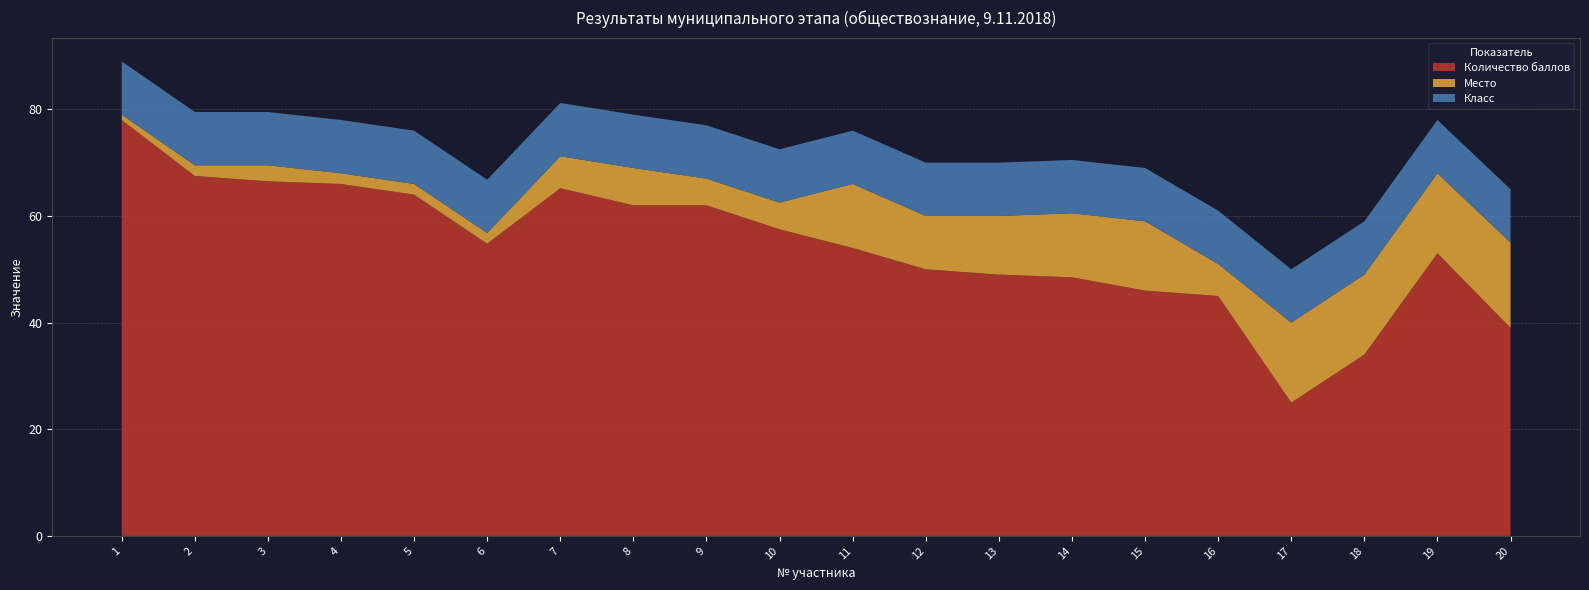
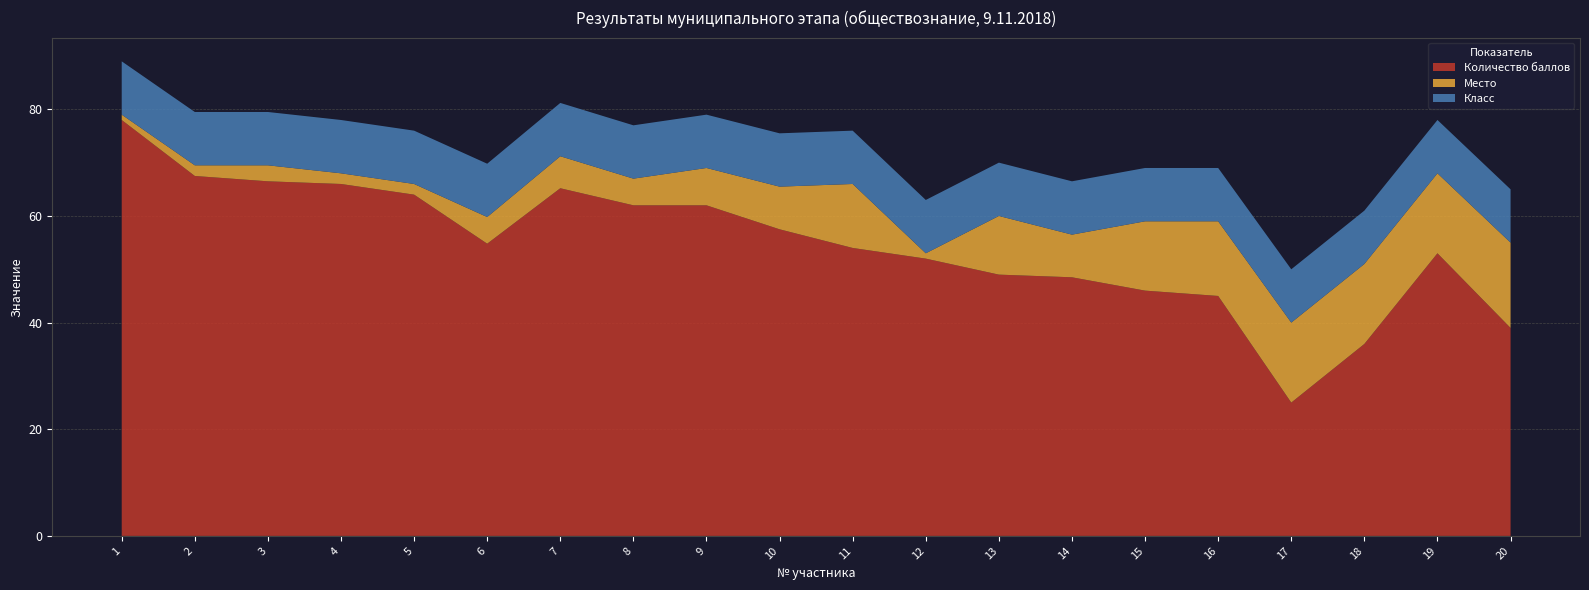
  {
    "Количество баллов": {
      "1": 78,
      "2": 68,
      "3": 67,
      "4": 66,
      "5": 64,
      "6": 55,
      "7": 65,
      "8": 62,
      "9": 62,
      "10": 58,
      "11": 54,
-     "12": 50,
+     "12": 52,
      "13": 49,
      "14": 49,
      "15": 46,
      "16": 45,
      "17": 25,
-     "18": 34,
+     "18": 36,
      "19": 53,
      "20": 39
    },
    "Место": {
      "1": 1,
      "2": 2,
      "3": 3,
      "4": 2,
      "5": 2,
-     "6": 2,
+     "6": 5,
      "7": 6,
-     "8": 7,
-     "9": 5,
-     "10": 5,
+     "8": 5,
+     "9": 7,
+     "10": 8,
      "11": 12,
-     "12": 10,
+     "12": 1,
      "13": 11,
-     "14": 12,
+     "14": 8,
      "15": 13,
-     "16": 6,
+     "16": 14,
      "17": 15,
      "18": 15,
      "19": 15,
      "20": 16
    },
    "Класс": {
      "1": 10,
      "2": 10,
      "3": 10,
      "4": 10,
      "5": 10,
      "6": 10,
      "7": 10,
      "8": 10,
      "9": 10,
      "10": 10,
      "11": 10,
      "12": 10,
      "13": 10,
      "14": 10,
      "15": 10,
      "16": 10,
      "17": 10,
      "18": 10,
      "19": 10,
      "20": 10
    }
  }
